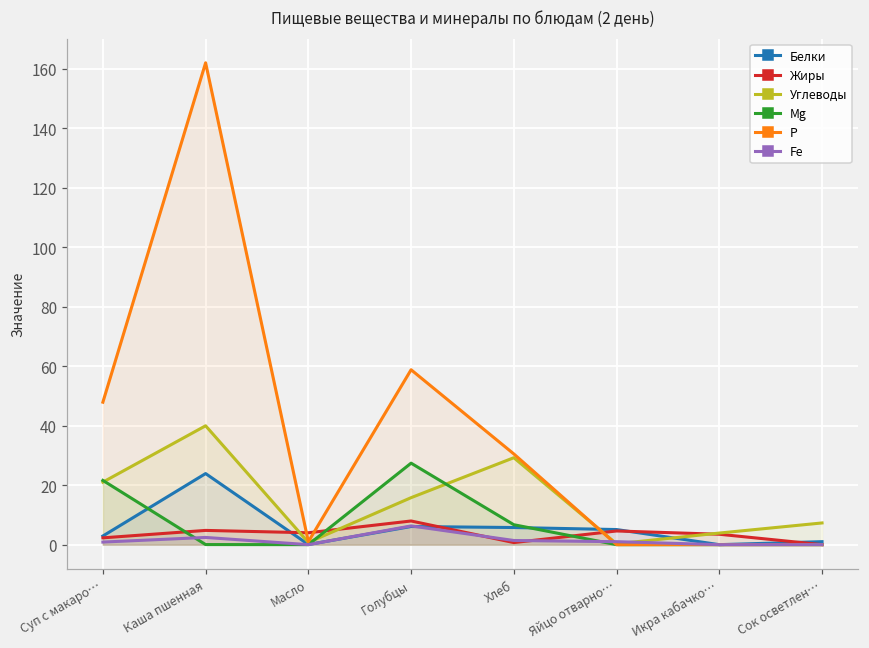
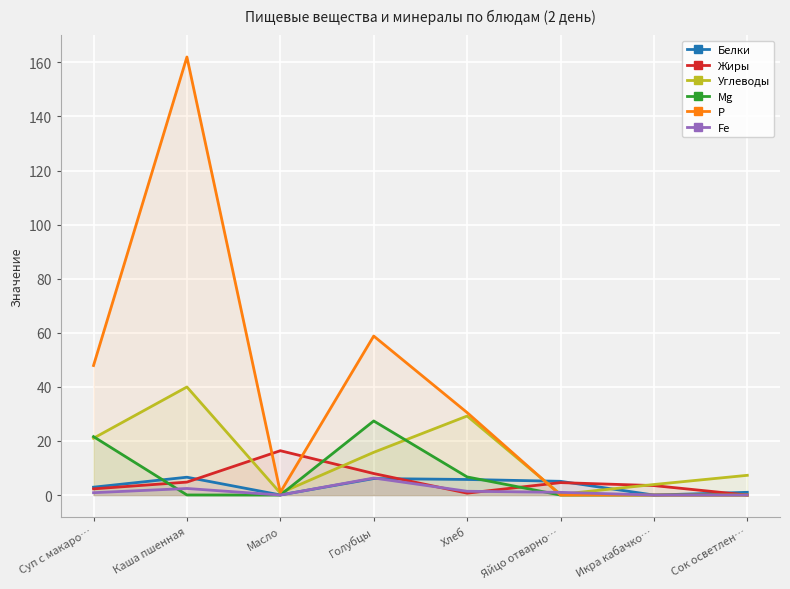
  {
    "Белки": {
-     "Каша пшенная": 24,
+     "Каша пшенная": 7,
      "Хлеб": 6,
      "Сок осветлен…": 1
    },
    "Жиры": {
      "Каша пшенная": 5,
-     "Масло": 4,
+     "Масло": 16,
      "Голубцы": 8
    },
    "Углеводы": {
      "Каша пшенная": 40,
      "Голубцы": 16,
      "Хлеб": 29,
      "Сок осветлен…": 7
    },
    "Mg": {
      "Каша пшенная": 0,
      "Голубцы": 27,
      "Хлеб": 7
    },
    "Р": {
      "Суп с макаро…": 48,
      "Каша пшенная": 162,
      "Голубцы": 59,
      "Хлеб": 31
    },
    "Fe": {
      "Суп с макаро…": 1,
      "Каша пшенная": 2
    }
  }
